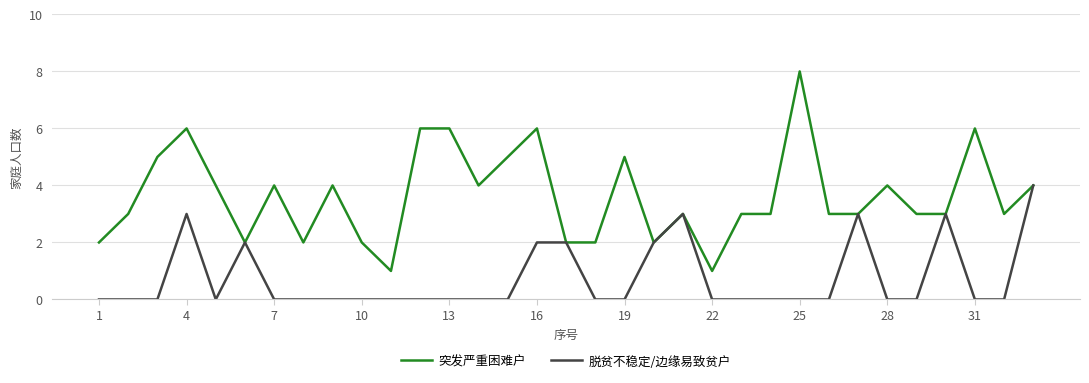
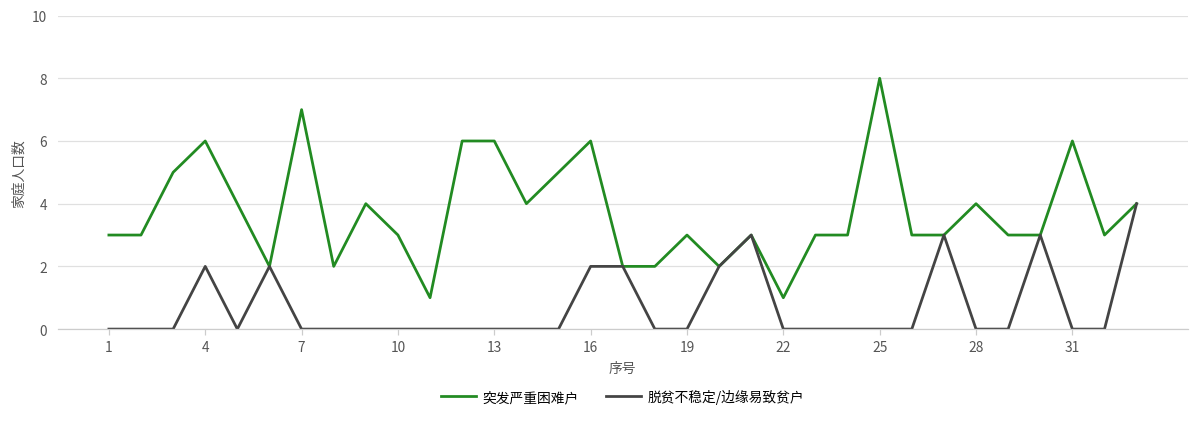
  {
    "突发严重困难户": {
-     "1": 2,
+     "1": 3,
      "4": 6,
-     "7": 4,
-     "10": 2,
+     "7": 7,
+     "10": 3,
      "13": 6,
      "16": 6,
-     "19": 5,
+     "19": 3,
      "22": 1,
      "25": 8,
      "28": 4,
      "31": 6
    },
    "脱贫不稳定/边缘易致贫户": {
      "1": 0,
-     "4": 3,
+     "4": 2,
      "7": 0,
      "10": 0,
      "13": 0,
      "16": 2,
      "19": 0,
      "22": 0,
      "25": 0,
      "28": 0,
      "31": 0
    }
  }
